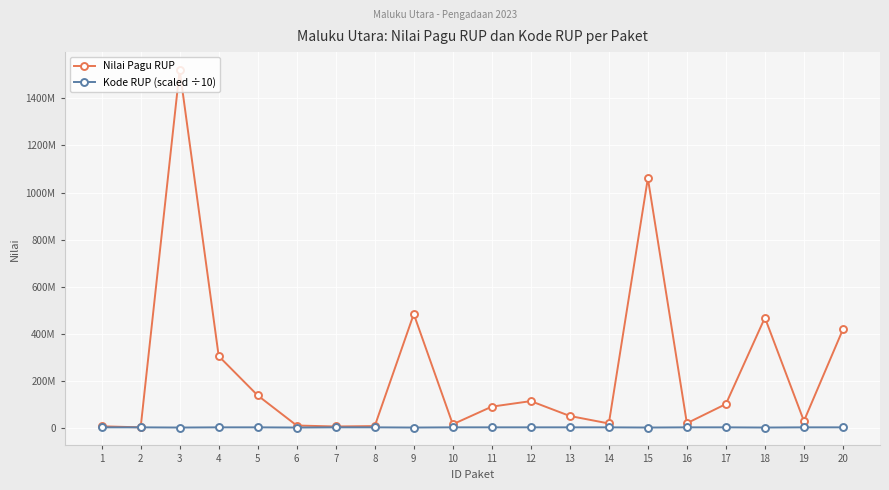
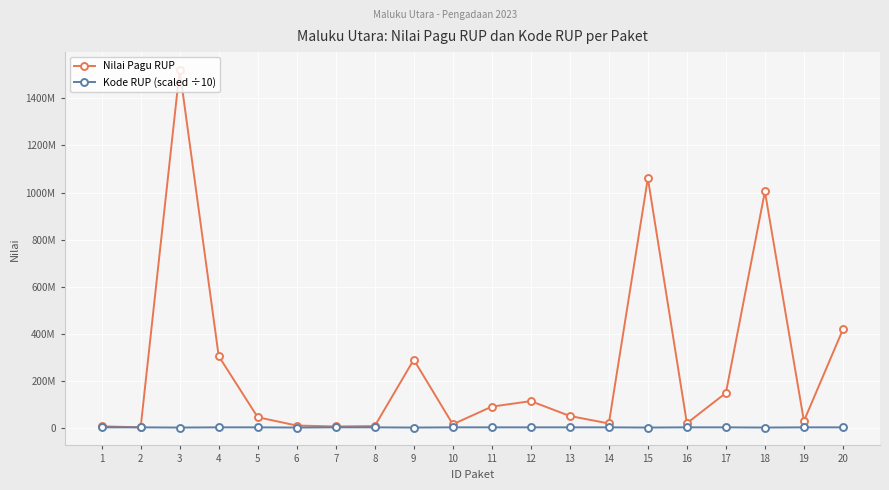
  {
    "Nilai Pagu RUP": {
      "4": 310000000,
-     "5": 140000000,
-     "9": 480000000,
+     "5": 50000000,
+     "9": 290000000,
      "10": 20000000,
      "11": 90000000,
      "12": 120000000,
      "13": 50000000,
      "14": 20000000,
      "15": 1060000000,
      "16": 20000000,
-     "17": 100000000,
-     "18": 470000000,
+     "17": 150000000,
+     "18": 1000000000,
      "19": 30000000,
      "20": 420000000
    },
    "Kode RUP (scaled ÷10)": {
      "3": 0,
      "4": 0,
      "5": 0,
      "9": 0,
      "10": 0,
      "11": 0,
      "12": 0,
      "13": 0,
      "14": 0,
      "15": 0,
      "16": 0,
      "17": 0,
      "18": 0,
      "19": 0,
      "20": 0
    }
  }
